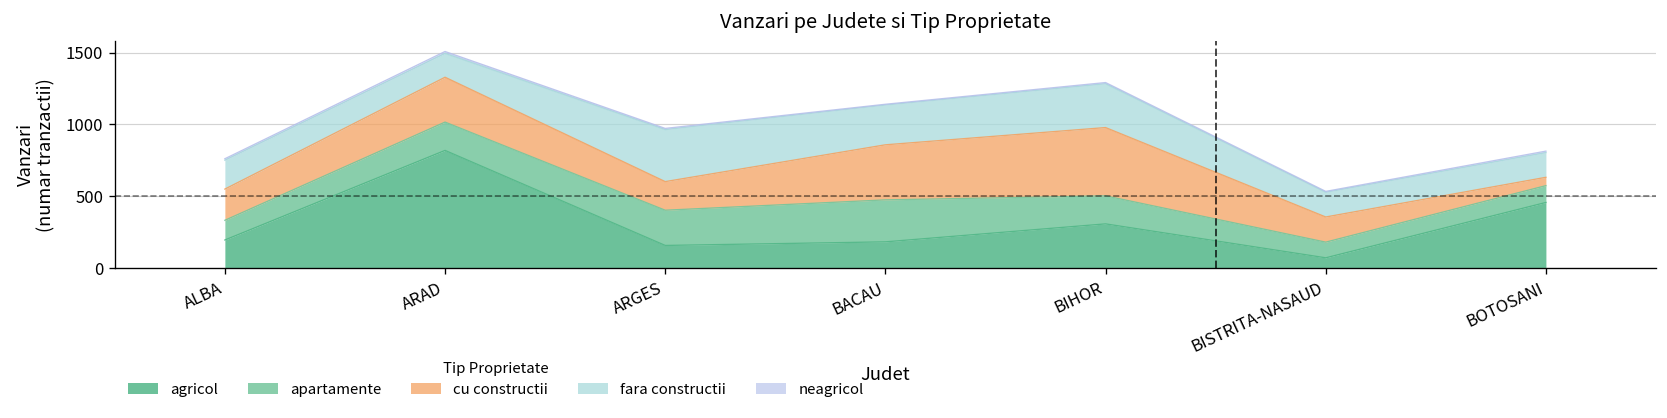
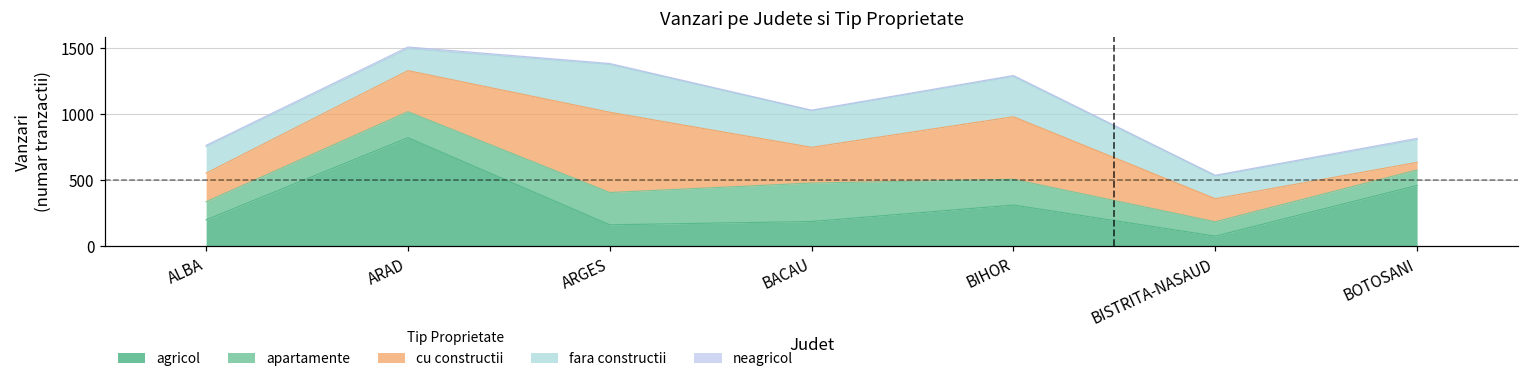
  {
    "cu constructii": {
      "ALBA": 220,
      "ARAD": 310,
-     "ARGES": 200,
-     "BACAU": 380,
+     "ARGES": 610,
+     "BACAU": 270,
      "BIHOR": 480,
      "BISTRITA-NASAUD": 180,
      "BOTOSANI": 60
    }
  }
